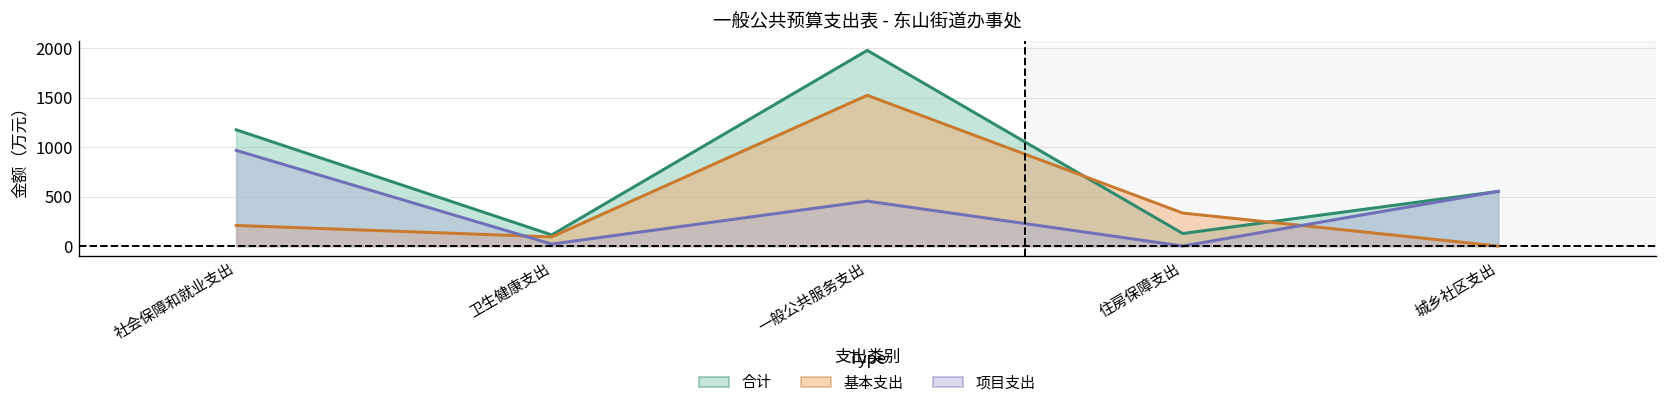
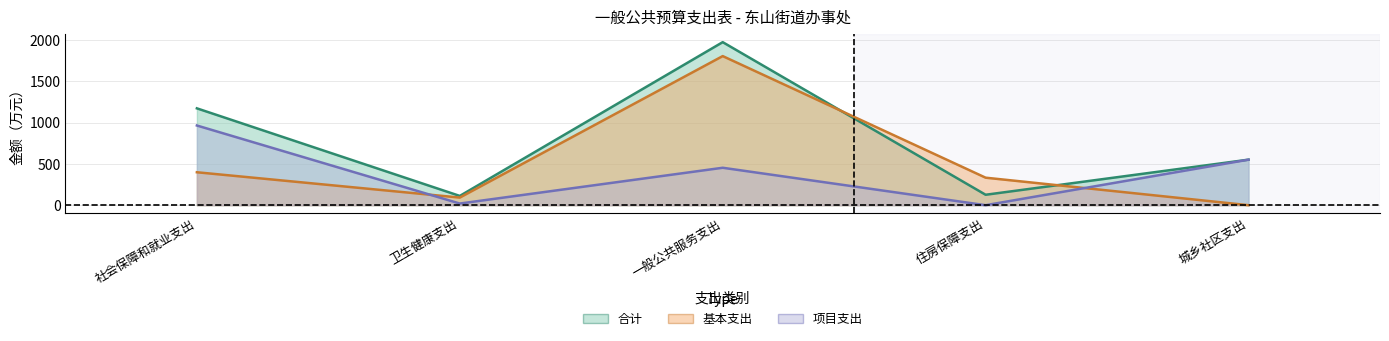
  {
    "基本支出": {
-     "社会保障和就业支出": 200,
-     "一般公共服务支出": 1500,
+     "社会保障和就业支出": 400,
+     "一般公共服务支出": 1800,
      "住房保障支出": 300,
      "城乡社区支出": 0
    }
  }
